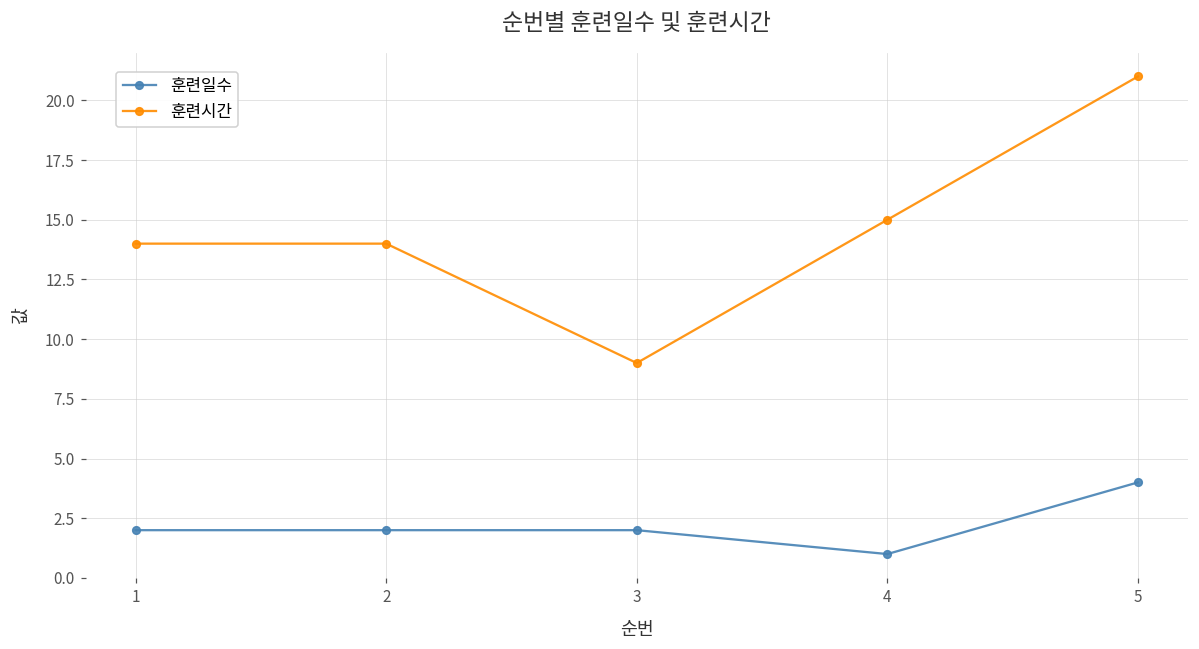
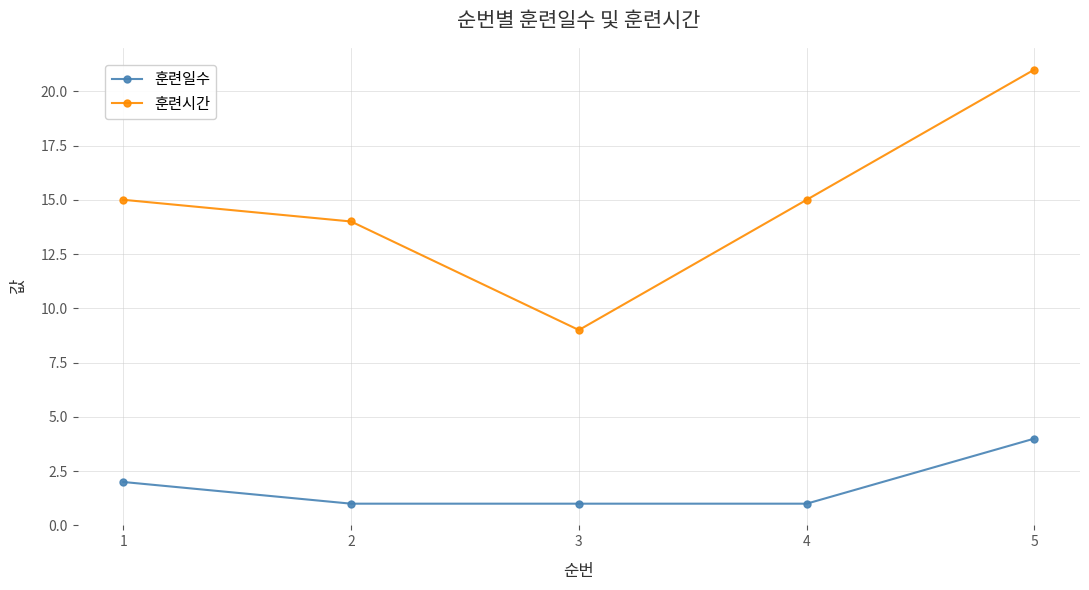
  {
    "훈련일수": {
      "1": 2,
-     "2": 2,
-     "3": 2,
+     "2": 1,
+     "3": 1,
      "4": 1,
      "5": 4
    },
    "훈련시간": {
-     "1": 14,
+     "1": 15,
      "2": 14,
      "3": 9,
      "4": 15,
      "5": 21
    }
  }
